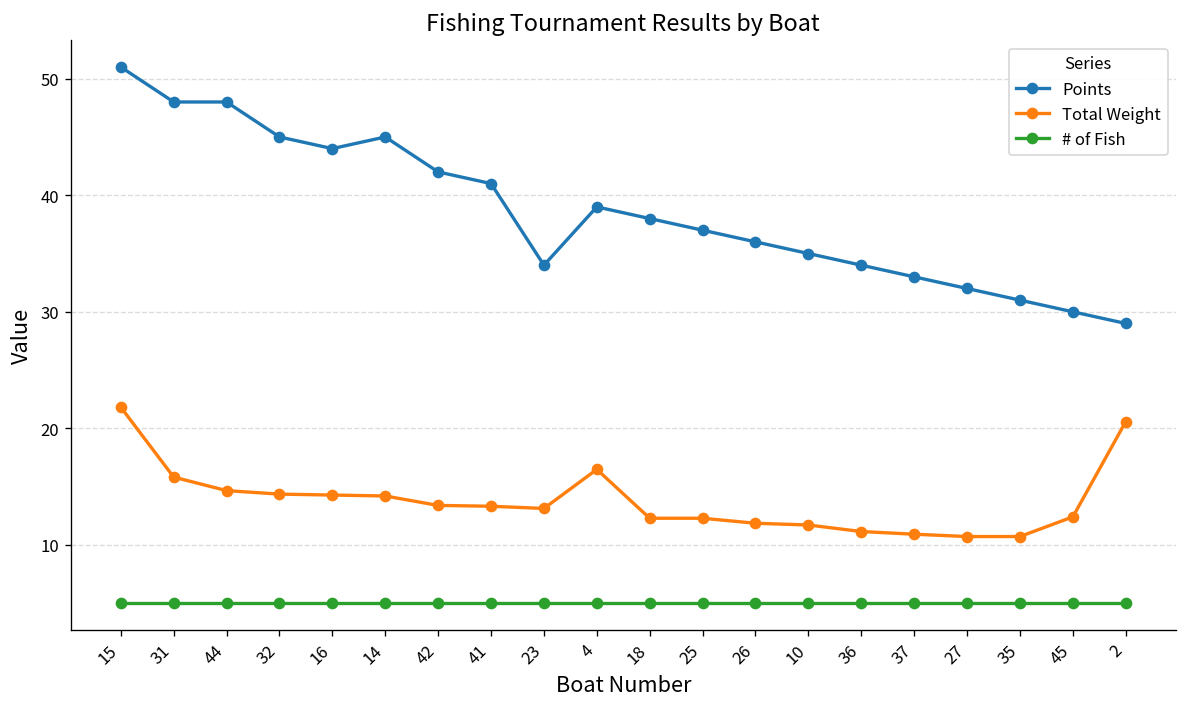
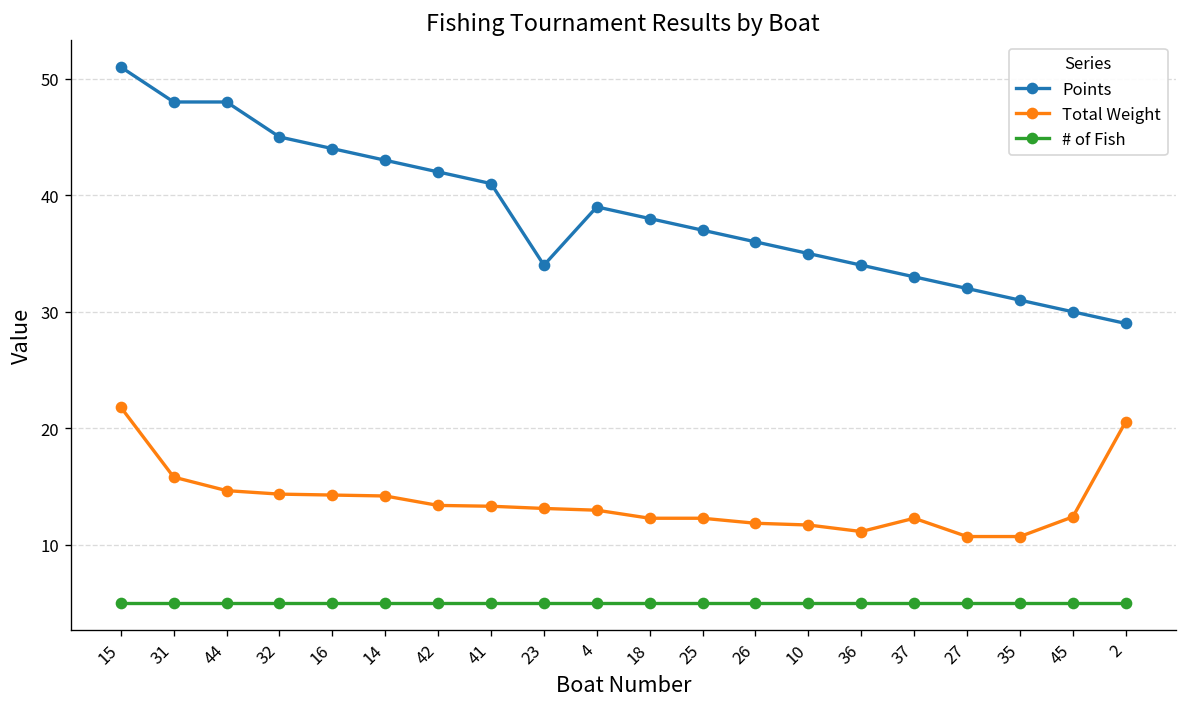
  {
    "Points": {
      "15": 51,
      "31": 48,
      "44": 48,
      "32": 45,
      "16": 44,
-     "14": 45,
+     "14": 43,
      "42": 42,
      "41": 41,
      "23": 34,
      "4": 39,
      "18": 38,
      "25": 37,
      "26": 36,
      "10": 35,
      "36": 34,
      "37": 33,
      "27": 32,
      "35": 31,
      "45": 30,
      "2": 29
    },
    "Total Weight": {
      "15": 22,
      "31": 16,
      "44": 15,
      "32": 14,
      "16": 14,
      "14": 14,
      "42": 13,
      "41": 13,
      "23": 13,
-     "4": 16,
+     "4": 13,
      "18": 12,
      "25": 12,
      "26": 12,
      "10": 12,
      "36": 11,
-     "37": 11,
+     "37": 12,
      "27": 11,
      "35": 11,
      "45": 12,
      "2": 21
    },
    "# of Fish": {
      "15": 5,
      "31": 5,
      "44": 5,
      "32": 5,
      "16": 5,
      "14": 5,
      "42": 5,
      "41": 5,
      "23": 5,
      "4": 5,
      "18": 5,
      "25": 5,
      "26": 5,
      "10": 5,
      "36": 5,
      "37": 5,
      "27": 5,
      "35": 5,
      "45": 5,
      "2": 5
    }
  }
